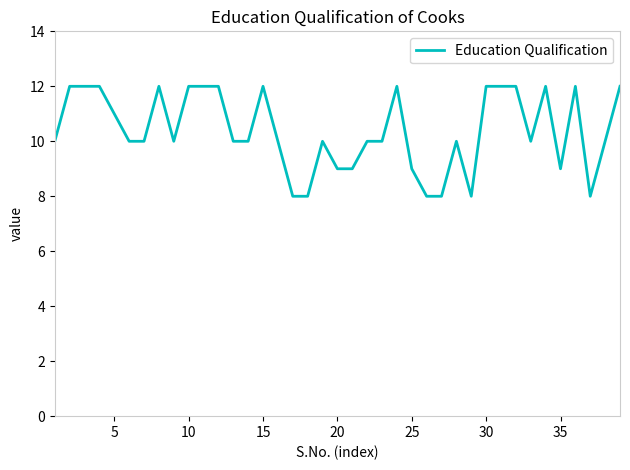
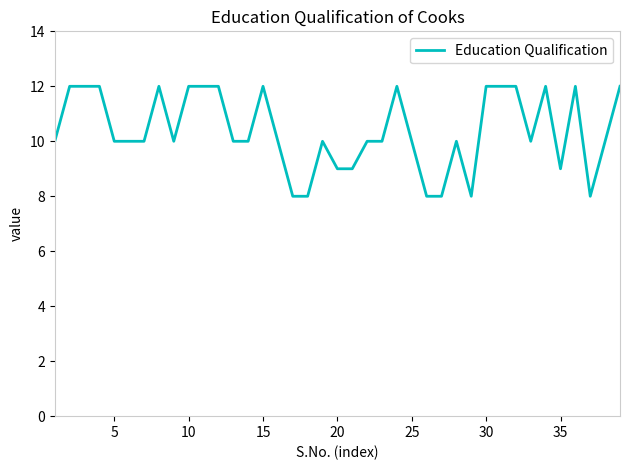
  {
-   "5": 11,
+   "5": 10,
    "10": 12,
    "15": 12,
    "20": 9,
-   "25": 9,
+   "25": 10,
    "30": 12,
    "35": 9
  }
